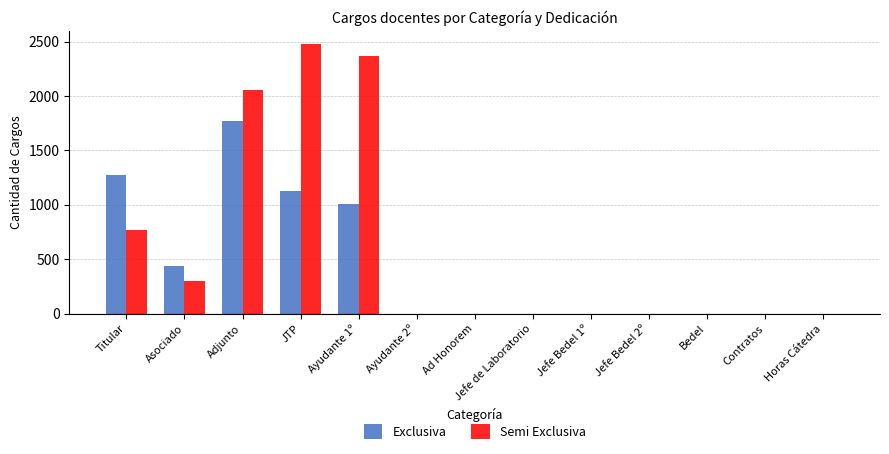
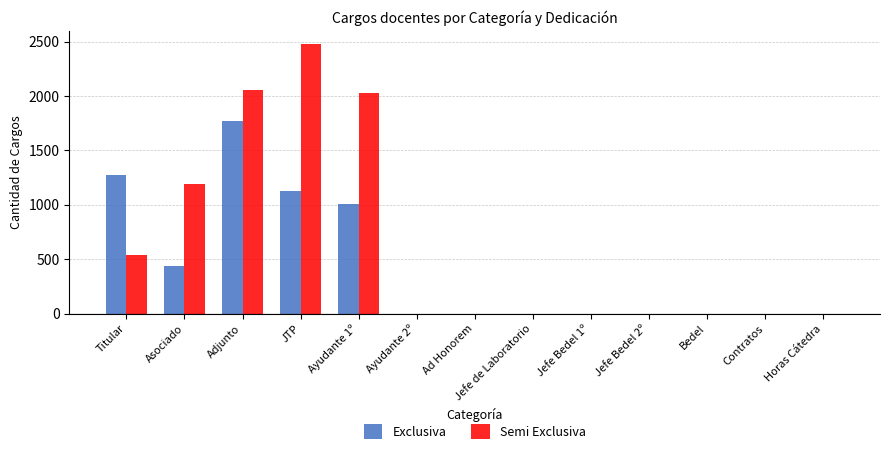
  {
    "Exclusiva": {
      "Titular": 1270,
      "Asociado": 440,
      "Adjunto": 1770,
      "JTP": 1130,
      "Ayudante 1º": 1010,
      "Ayudante 2º": 0,
      "Ad Honorem": 0,
      "Jefe de Laboratorio": 0,
      "Jefe Bedel 1º": 0,
      "Jefe Bedel 2º": 0,
      "Bedel": 0,
      "Contratos": 0,
      "Horas Cátedra": 0
    },
    "Semi Exclusiva": {
-     "Titular": 770,
-     "Asociado": 300,
+     "Titular": 540,
+     "Asociado": 1200,
      "Adjunto": 2060,
      "JTP": 2470,
-     "Ayudante 1º": 2370,
+     "Ayudante 1º": 2020,
      "Ayudante 2º": 0,
      "Ad Honorem": 0,
      "Jefe de Laboratorio": 0,
      "Jefe Bedel 1º": 0,
      "Jefe Bedel 2º": 0,
      "Bedel": 0,
      "Contratos": 0,
      "Horas Cátedra": 0
    }
  }
